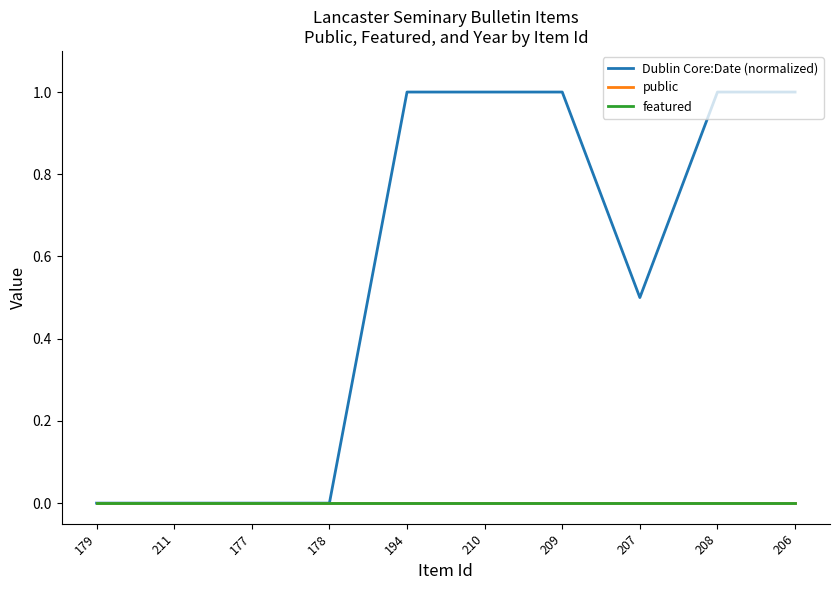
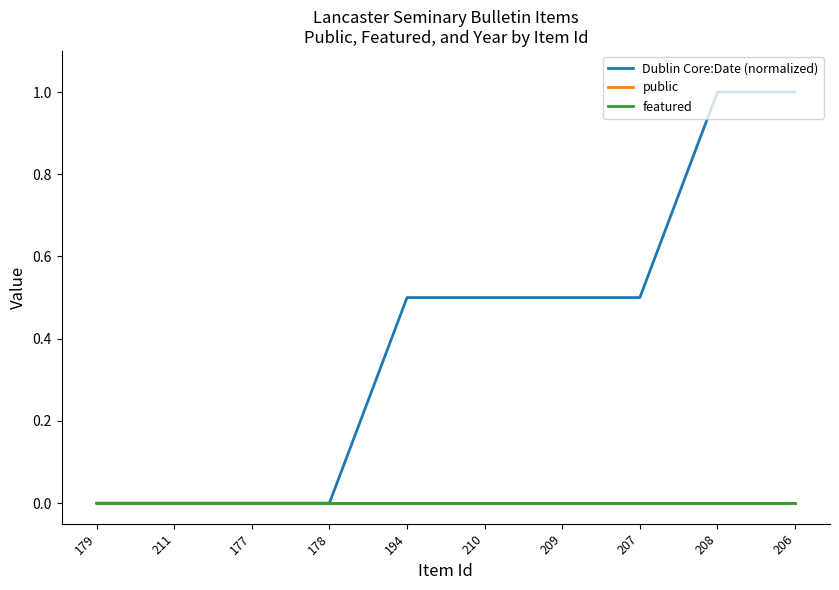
  {
    "Dublin Core:Date (normalized)": {
-     "194": 1.00,
-     "210": 1.00,
-     "209": 1.00,
+     "194": 0.50,
+     "210": 0.50,
+     "209": 0.50,
      "207": 0.50
    },
    "featured": {
      "194": 0.00,
      "210": 0.00,
      "209": 0.00,
      "207": 0.00,
      "208": 0.00,
      "206": 0.00
    }
  }
